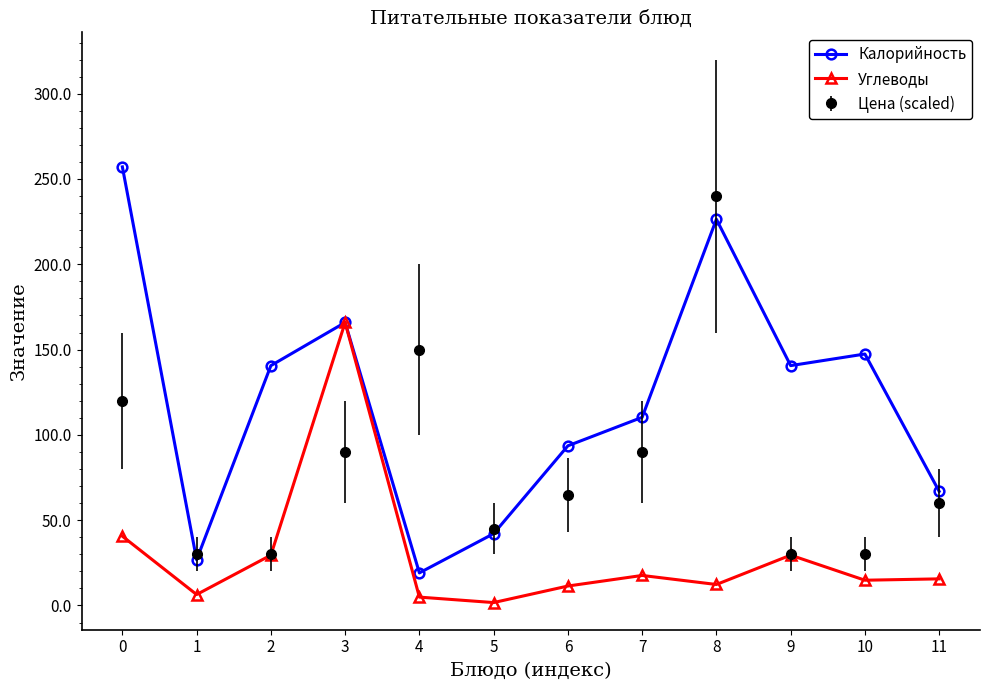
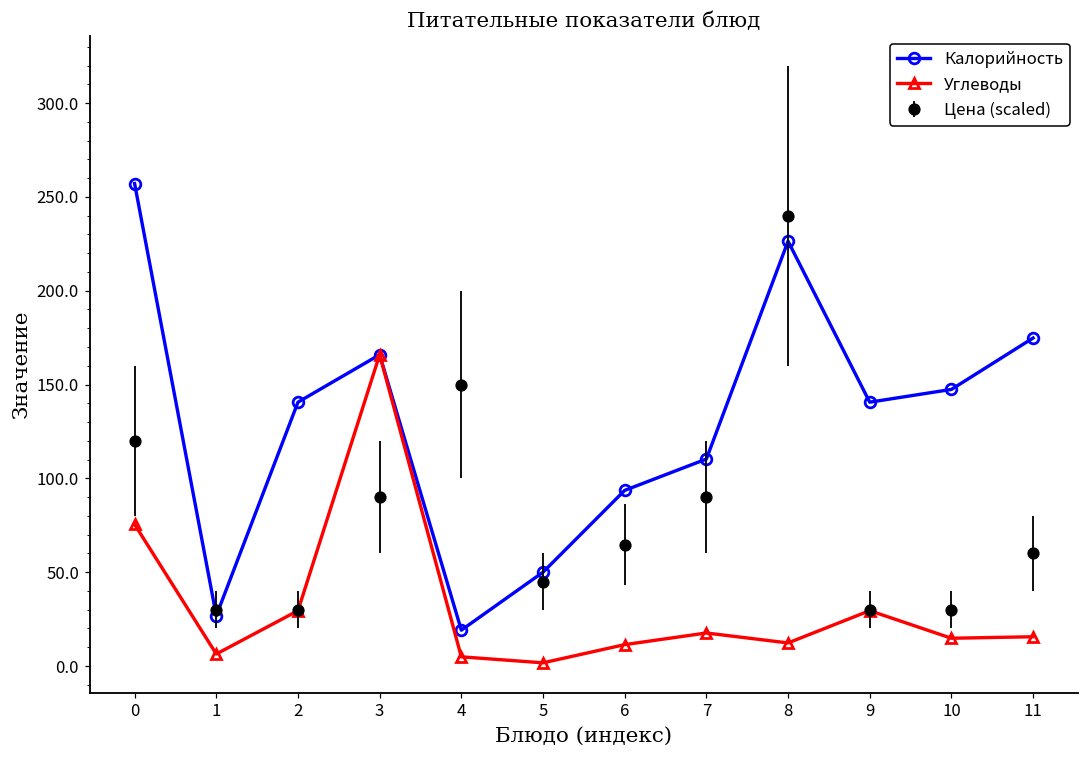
  {
    "Калорийность": {
      "0": 257,
      "1": 27,
      "2": 141,
      "4": 19,
-     "5": 42,
+     "5": 50,
      "6": 94,
      "7": 110,
      "8": 226,
      "9": 141,
      "10": 147,
-     "11": 67
+     "11": 175
    },
    "Углеводы": {
-     "0": 41,
+     "0": 76,
      "1": 6,
      "4": 5,
      "5": 2,
      "6": 11,
      "7": 18,
      "8": 12,
      "10": 15,
      "11": 16
    }
  }
